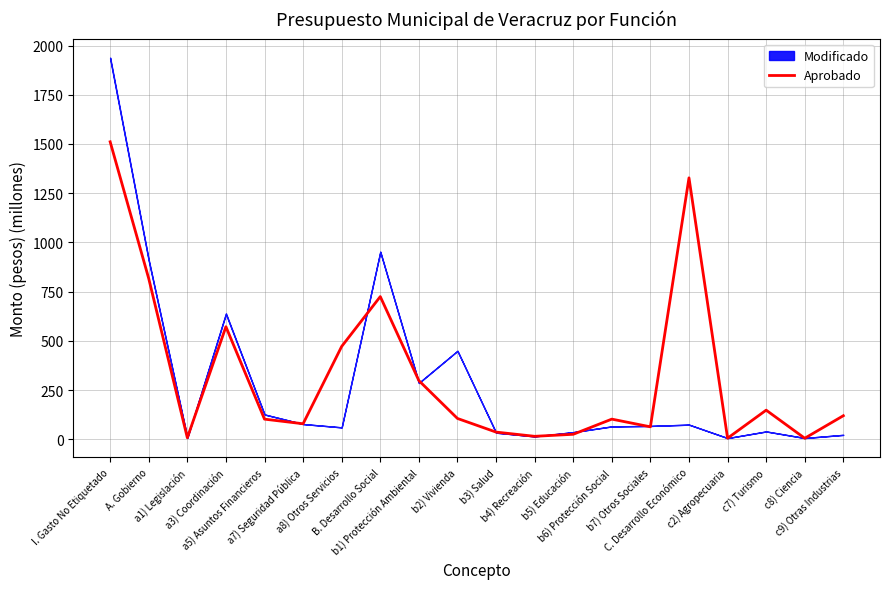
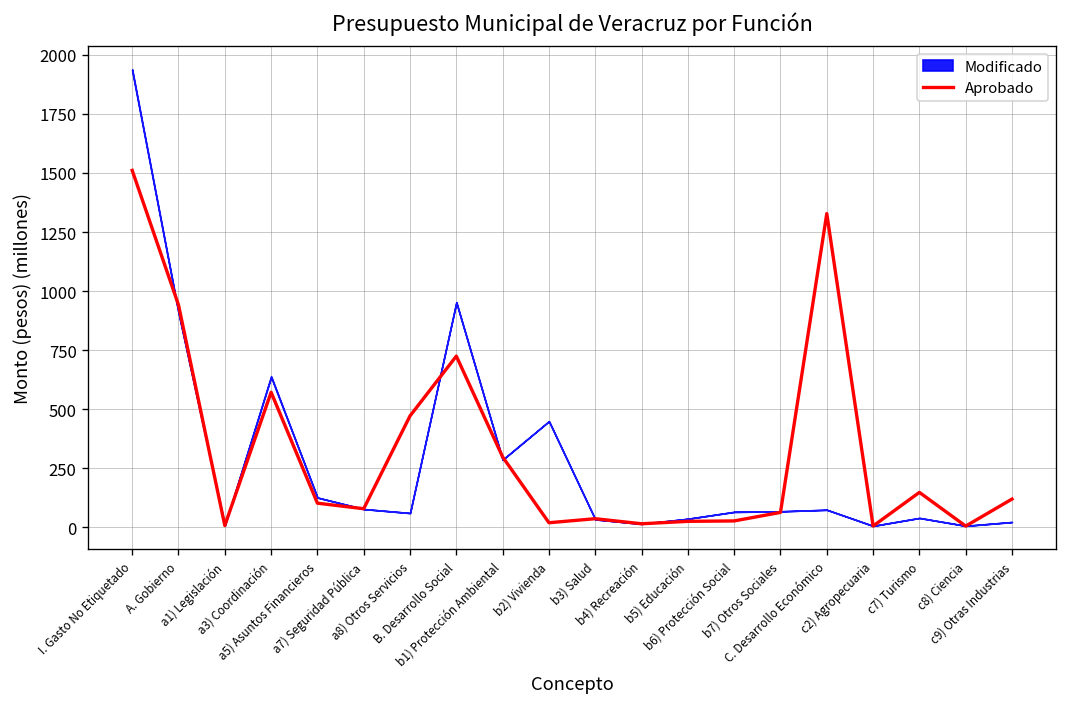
  {
    "Aprobado": {
      "I. Gasto No Etiquetado": 1510,
-     "A. Gobierno": 820,
+     "A. Gobierno": 940,
      "a3) Coordinación": 570,
      "a5) Asuntos Financieros": 100,
      "a8) Otros Servicios": 470,
      "B. Desarrollo Social": 720,
-     "b2) Vivienda": 110,
-     "b6) Protección Social": 100,
+     "b2) Vivienda": 20,
+     "b6) Protección Social": 30,
      "C. Desarrollo Económico": 1330,
      "c7) Turismo": 150,
      "c9) Otras Industrias": 120
    },
    "Modificado": {
      "a8) Otros Servicios": 0,
      "b2) Vivienda": 0,
      "c7) Turismo": 0
    }
  }
